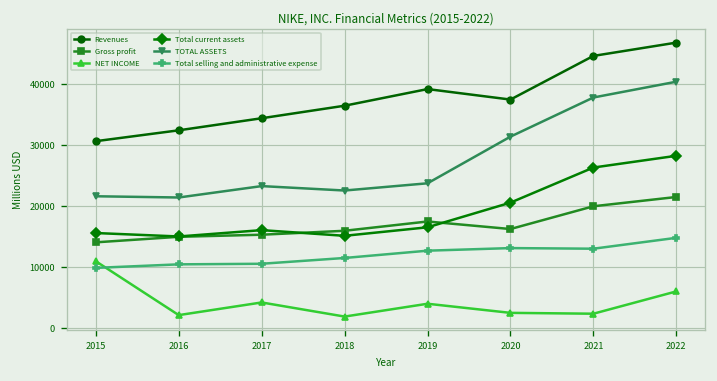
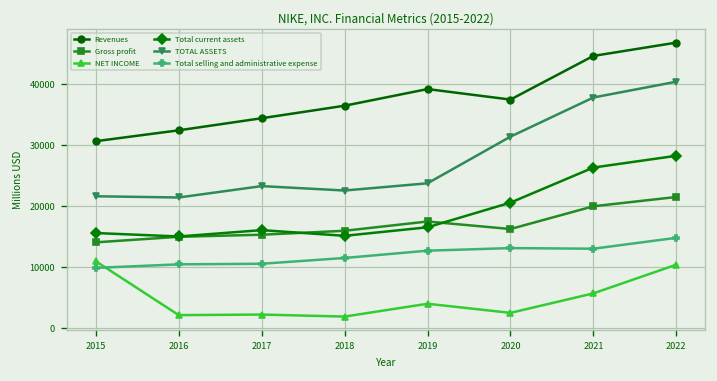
  {
    "NET INCOME": {
      "2015": 11000,
      "2016": 2000,
-     "2017": 4000,
+     "2017": 2000,
      "2018": 2000,
      "2019": 4000,
      "2020": 3000,
-     "2021": 2000,
-     "2022": 6000
+     "2021": 6000,
+     "2022": 10000
    }
  }
